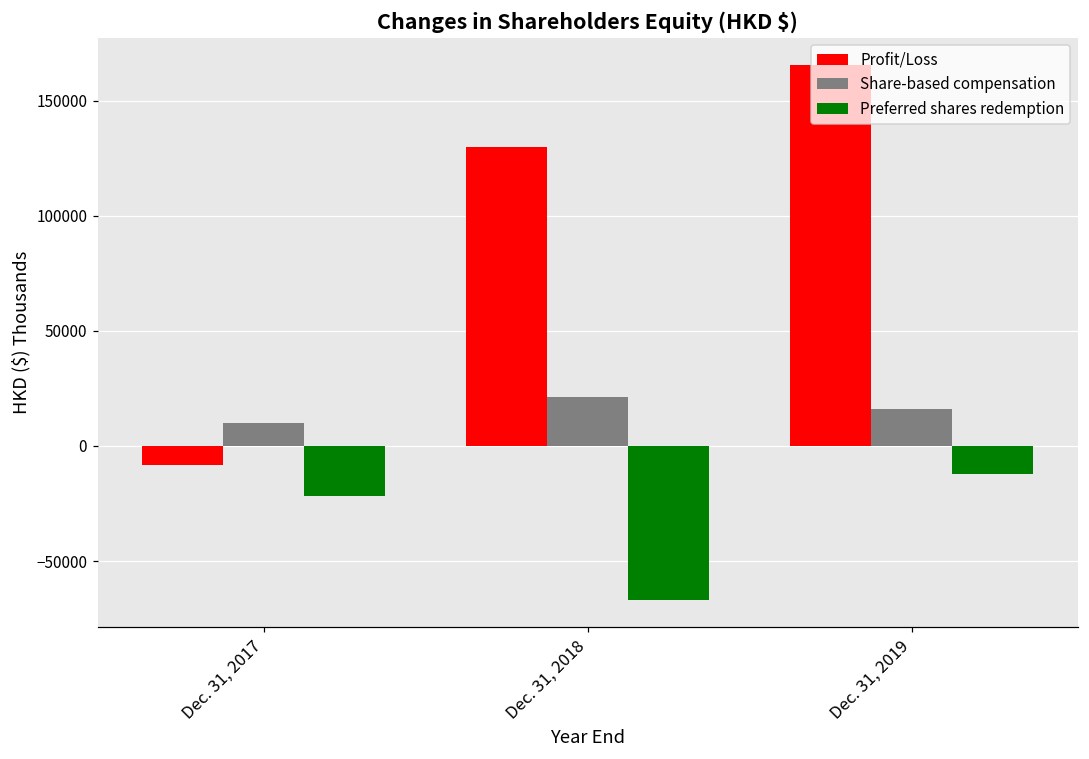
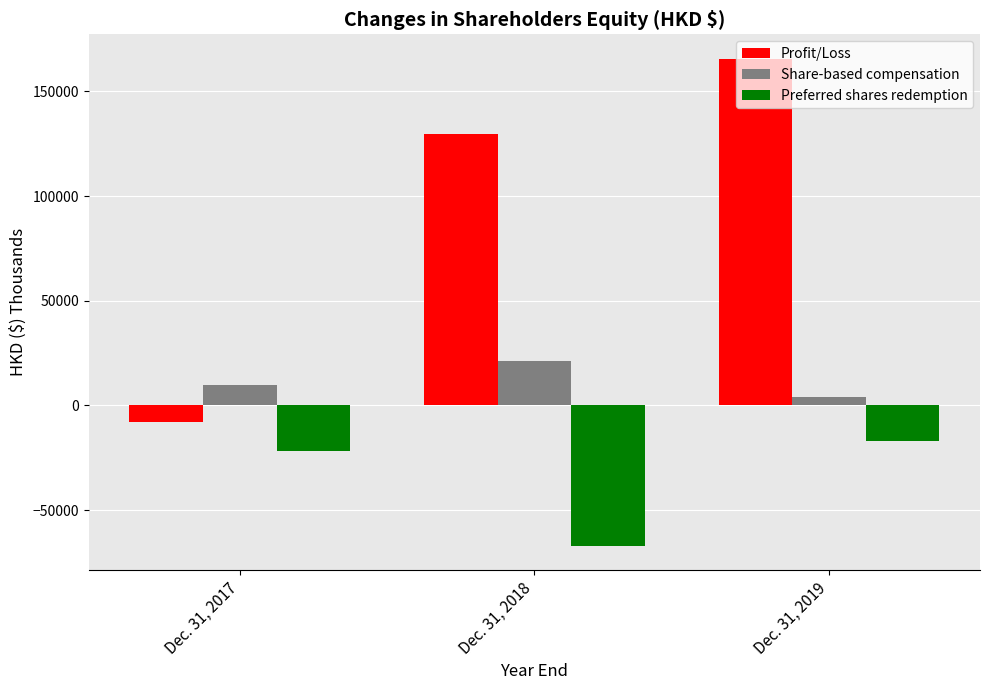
  {
    "Profit/Loss": {
      "Dec. 31, 2017": -8000,
      "Dec. 31, 2018": 130000
    },
    "Share-based compensation": {
      "Dec. 31, 2017": 10000,
      "Dec. 31, 2018": 21000,
-     "Dec. 31, 2019": 16000
+     "Dec. 31, 2019": 4000
    },
    "Preferred shares redemption": {
      "Dec. 31, 2017": -22000,
      "Dec. 31, 2018": -67000,
-     "Dec. 31, 2019": -12000
+     "Dec. 31, 2019": -17000
    }
  }
